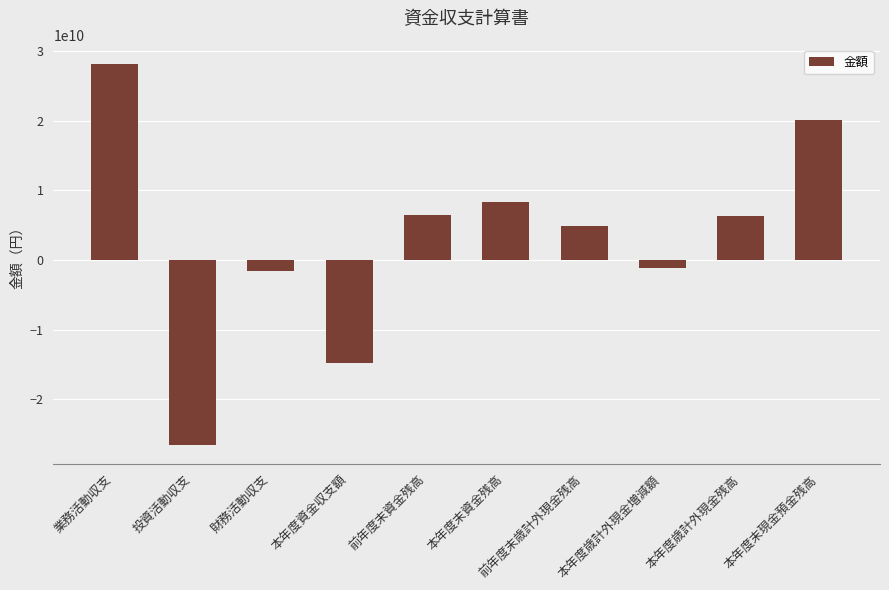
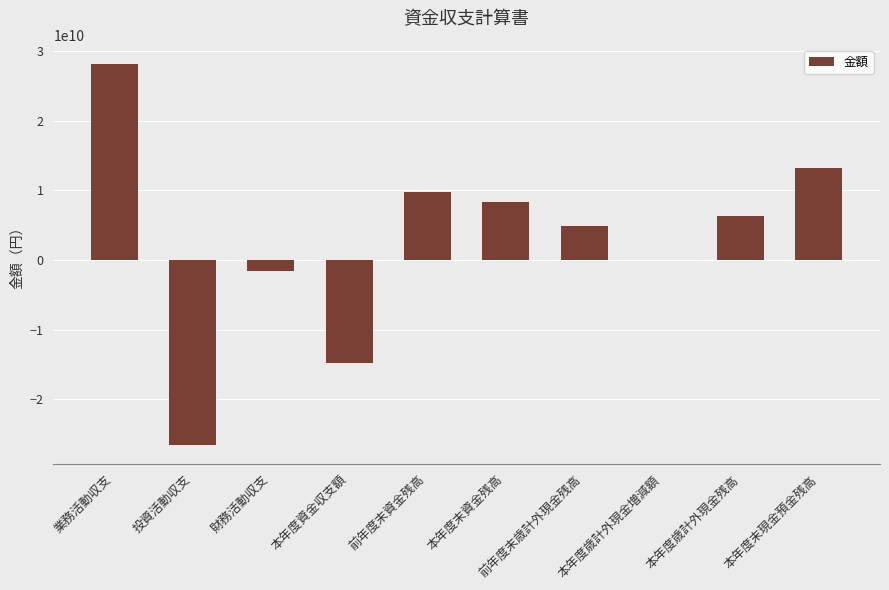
  {
    "業務活動収支": 28000000000,
    "投資活動収支": -27000000000,
    "財務活動収支": -2000000000,
    "本年度資金収支額": -15000000000,
-   "前年度末資金残高": 6000000000,
+   "前年度末資金残高": 10000000000,
    "本年度末資金残高": 8000000000,
    "前年度末歳計外現金残高": 5000000000,
-   "本年度歳計外現金増減額": -1000000000,
+   "本年度歳計外現金増減額": 0,
    "本年度歳計外現金残高": 6000000000,
-   "本年度末現金預金残高": 20000000000
+   "本年度末現金預金残高": 13000000000
  }
